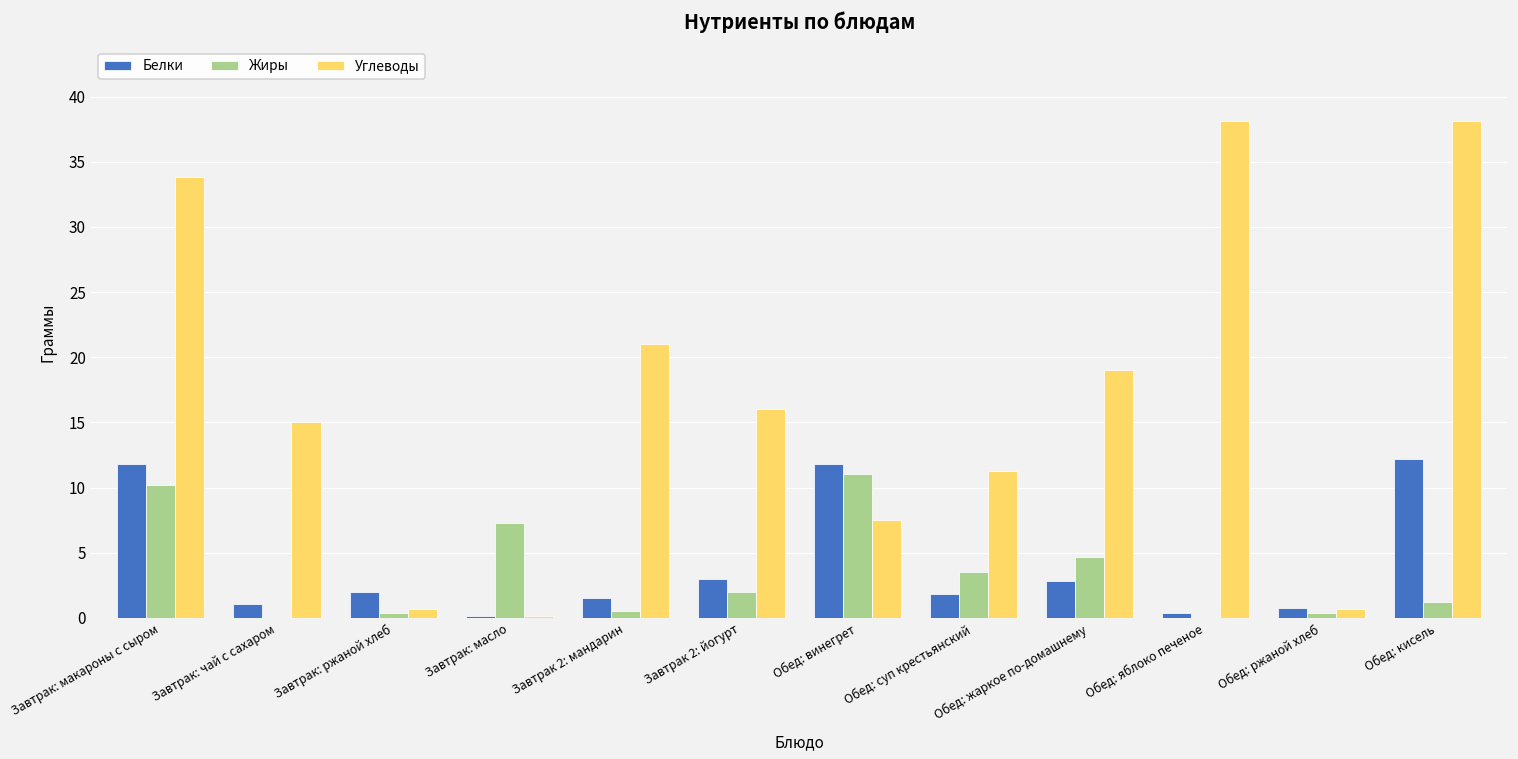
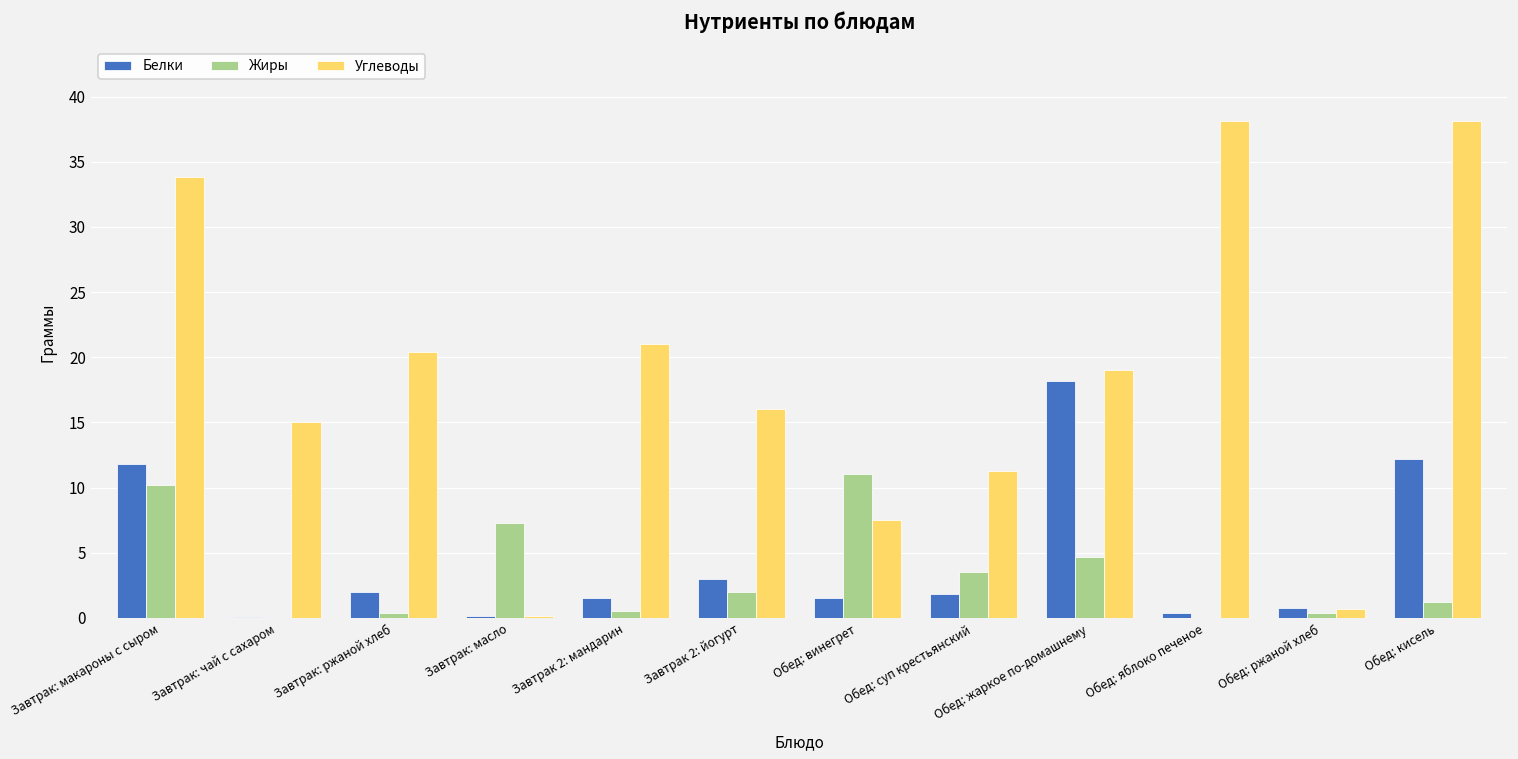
  {
    "Белки": {
      "Завтрак: макароны с сыром": 11.8,
-     "Завтрак: чай с сахаром": 1.1,
+     "Завтрак: чай с сахаром": 0.1,
      "Завтрак: ржаной хлеб": 2.0,
      "Завтрак 2: мандарин": 1.5,
      "Завтрак 2: йогурт": 3.0,
-     "Обед: винегрет": 11.8,
+     "Обед: винегрет": 1.5,
      "Обед: суп крестьянский": 1.8,
-     "Обед: жаркое по-домашнему": 2.8,
+     "Обед: жаркое по-домашнему": 18.2,
      "Обед: яблоко печеное": 0.4,
      "Обед: ржаной хлеб": 0.7,
      "Обед: кисель": 12.2
    },
    "Жиры": {
      "Завтрак: макароны с сыром": 10.2,
      "Завтрак: ржаной хлеб": 0.4,
      "Завтрак: масло": 7.3,
      "Завтрак 2: мандарин": 0.5,
      "Завтрак 2: йогурт": 2.0,
      "Обед: винегрет": 11.0,
      "Обед: суп крестьянский": 3.5,
      "Обед: жаркое по-домашнему": 4.7,
      "Обед: яблоко печеное": 0.0,
      "Обед: ржаной хлеб": 0.4,
      "Обед: кисель": 1.2
    },
    "Углеводы": {
      "Завтрак: макароны с сыром": 33.8,
      "Завтрак: чай с сахаром": 15.0,
-     "Завтрак: ржаной хлеб": 0.7,
+     "Завтрак: ржаной хлеб": 20.4,
      "Завтрак 2: мандарин": 21.0,
      "Завтрак 2: йогурт": 16.0,
      "Обед: винегрет": 7.5,
      "Обед: суп крестьянский": 11.3,
      "Обед: жаркое по-домашнему": 19.0,
      "Обед: яблоко печеное": 38.1,
      "Обед: ржаной хлеб": 0.7,
      "Обед: кисель": 38.1
    }
  }
